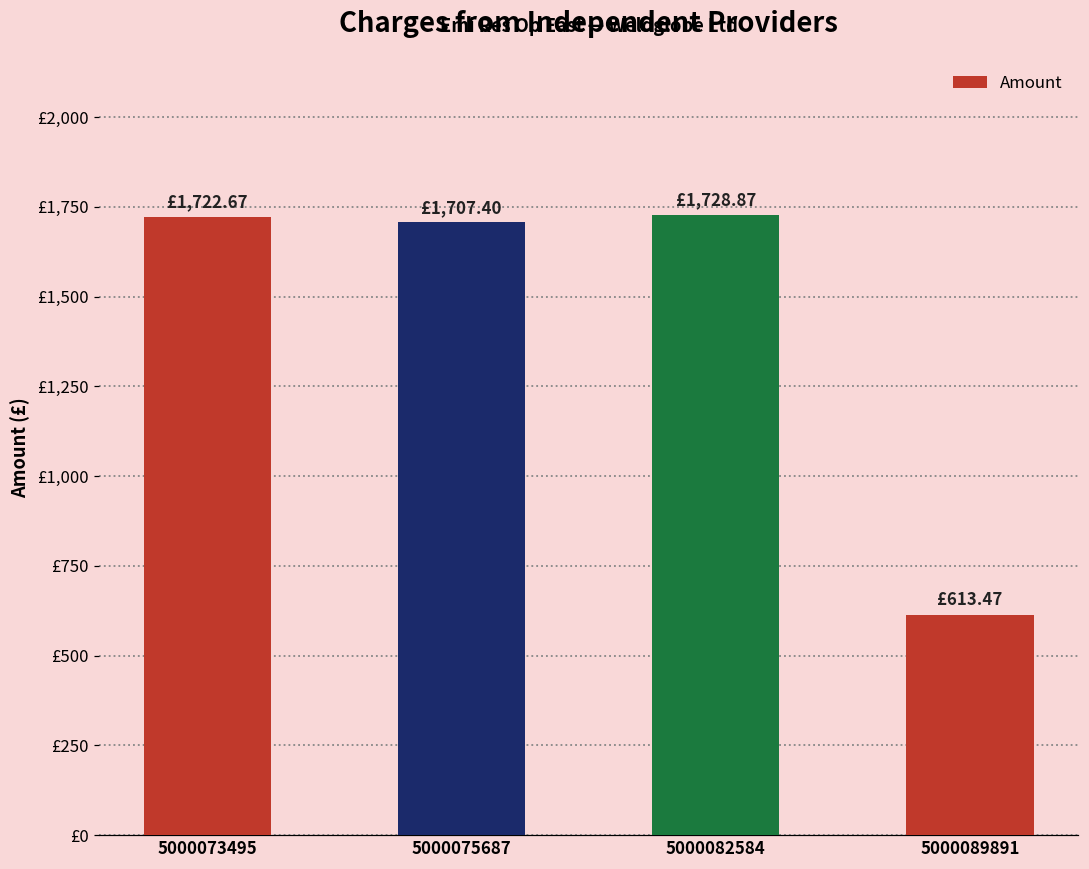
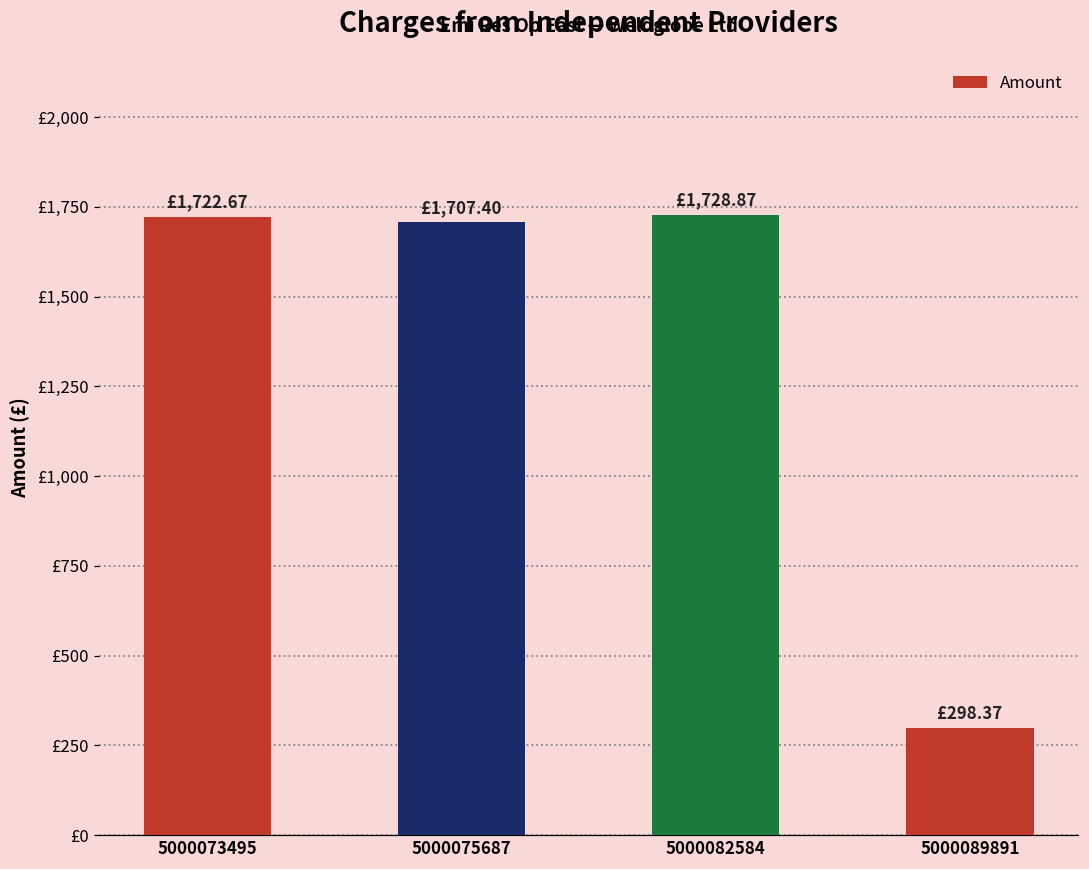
  {
    "5000073495": "£1,722.67",
    "5000075687": "£1,707.40",
    "5000082584": "£1,728.87",
-   "5000089891": "£613.47"
+   "5000089891": "£298.37"
  }
